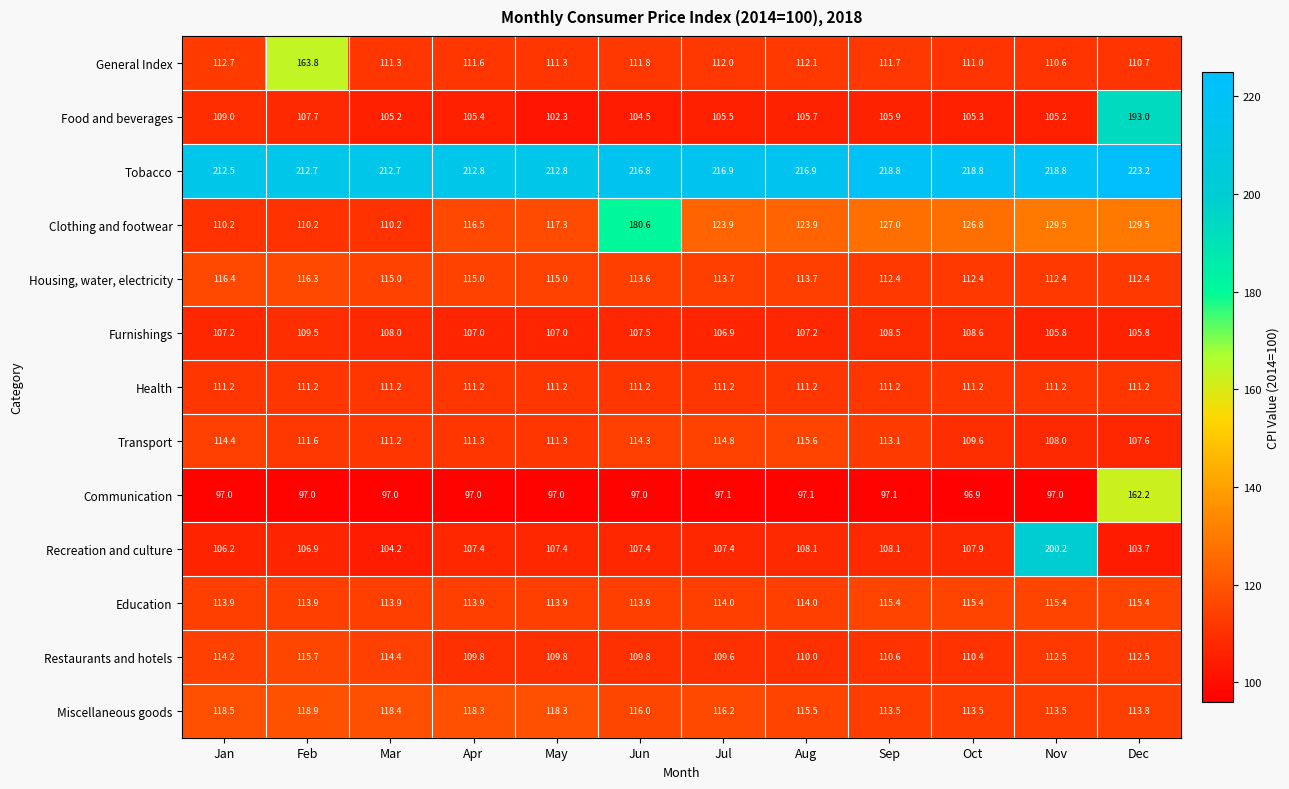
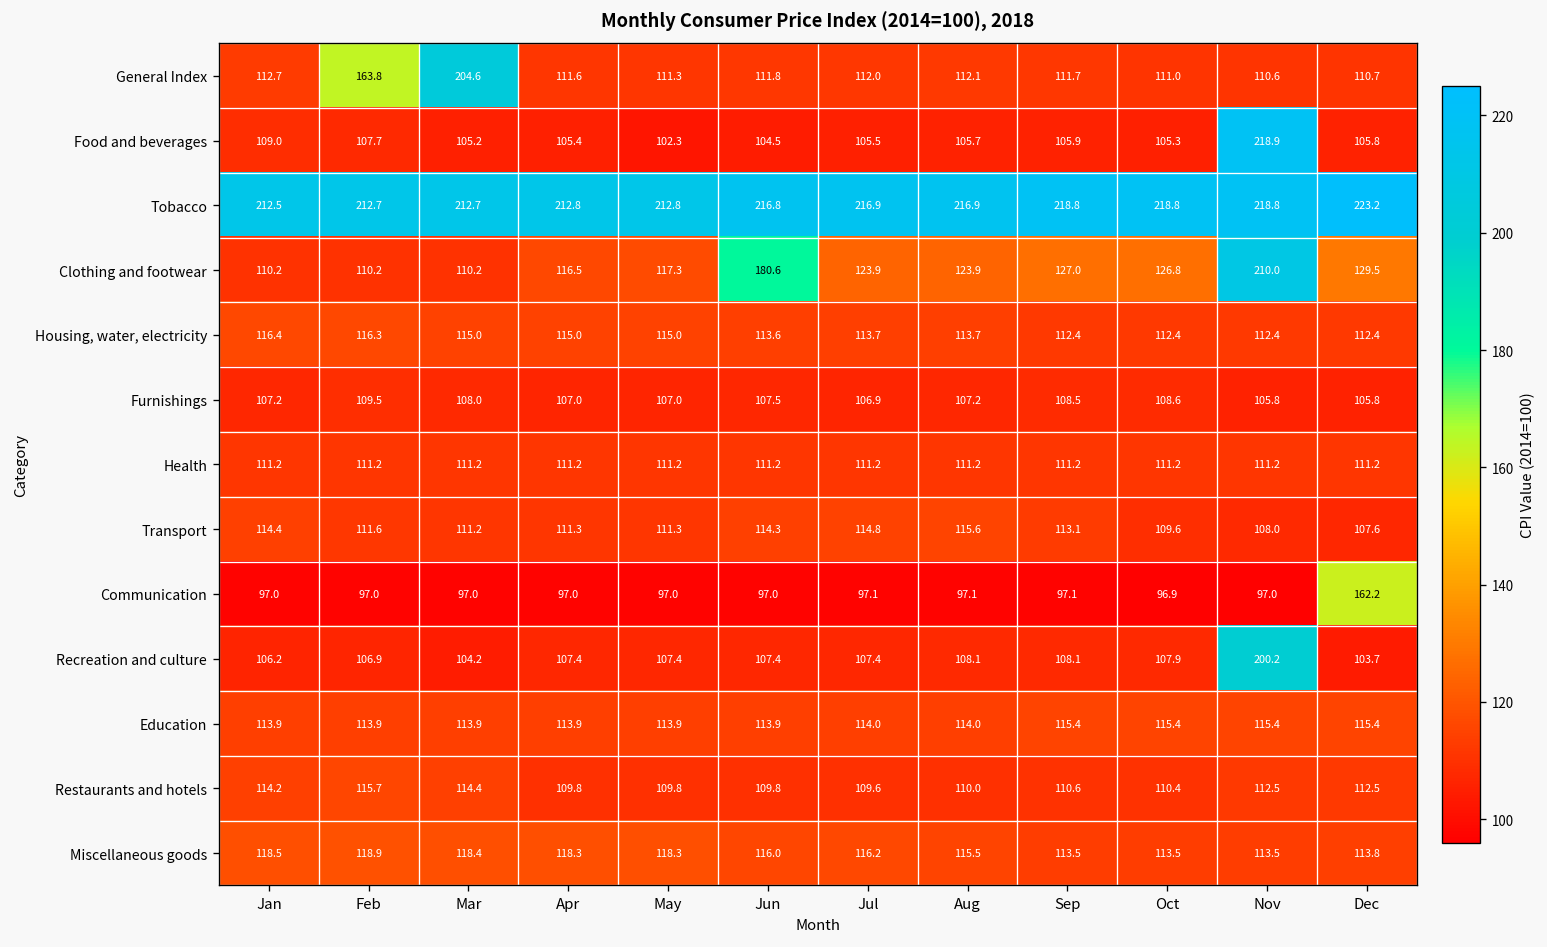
  {
    "General Index": {
      "Jan": 112.7,
      "Feb": 163.8,
-     "Mar": 111.3,
+     "Mar": 204.6,
      "Apr": 111.6,
      "May": 111.3,
      "Jun": 111.8,
      "Jul": 112.0,
      "Aug": 112.1,
      "Sep": 111.7,
      "Oct": 111.0,
      "Nov": 110.6,
      "Dec": 110.7
    },
    "Food and beverages": {
      "Jan": 109.0,
      "Feb": 107.7,
      "Mar": 105.2,
      "Apr": 105.4,
      "May": 102.3,
      "Jun": 104.5,
      "Jul": 105.5,
      "Aug": 105.7,
      "Sep": 105.9,
      "Oct": 105.3,
-     "Nov": 105.2,
-     "Dec": 193.0
+     "Nov": 218.9,
+     "Dec": 105.8
    },
    "Tobacco": {
      "Jan": 212.5,
      "Feb": 212.7,
      "Mar": 212.7,
      "Apr": 212.8,
      "May": 212.8,
      "Jun": 216.8,
      "Jul": 216.9,
      "Aug": 216.9,
      "Sep": 218.8,
      "Oct": 218.8,
      "Nov": 218.8,
      "Dec": 223.2
    },
    "Clothing and footwear": {
      "Jan": 110.2,
      "Feb": 110.2,
      "Mar": 110.2,
      "Apr": 116.5,
      "May": 117.3,
      "Jun": 180.6,
      "Jul": 123.9,
      "Aug": 123.9,
      "Sep": 127.0,
      "Oct": 126.8,
-     "Nov": 129.5,
+     "Nov": 210.0,
      "Dec": 129.5
    },
    "Housing, water, electricity": {
      "Jan": 116.4,
      "Feb": 116.3,
      "Mar": 115.0,
      "Apr": 115.0,
      "May": 115.0,
      "Jun": 113.6,
      "Jul": 113.7,
      "Aug": 113.7,
      "Sep": 112.4,
      "Oct": 112.4,
      "Nov": 112.4,
      "Dec": 112.4
    },
    "Furnishings": {
      "Jan": 107.2,
      "Feb": 109.5,
      "Mar": 108.0,
      "Apr": 107.0,
      "May": 107.0,
      "Jun": 107.5,
      "Jul": 106.9,
      "Aug": 107.2,
      "Sep": 108.5,
      "Oct": 108.6,
      "Nov": 105.8,
      "Dec": 105.8
    },
    "Health": {
      "Jan": 111.2,
      "Feb": 111.2,
      "Mar": 111.2,
      "Apr": 111.2,
      "May": 111.2,
      "Jun": 111.2,
      "Jul": 111.2,
      "Aug": 111.2,
      "Sep": 111.2,
      "Oct": 111.2,
      "Nov": 111.2,
      "Dec": 111.2
    },
    "Transport": {
      "Jan": 114.4,
      "Feb": 111.6,
      "Mar": 111.2,
      "Apr": 111.3,
      "May": 111.3,
      "Jun": 114.3,
      "Jul": 114.8,
      "Aug": 115.6,
      "Sep": 113.1,
      "Oct": 109.6,
      "Nov": 108.0,
      "Dec": 107.6
    },
    "Communication": {
      "Jan": 97.0,
      "Feb": 97.0,
      "Mar": 97.0,
      "Apr": 97.0,
      "May": 97.0,
      "Jun": 97.0,
      "Jul": 97.1,
      "Aug": 97.1,
      "Sep": 97.1,
      "Oct": 96.9,
      "Nov": 97.0,
      "Dec": 162.2
    },
    "Recreation and culture": {
      "Jan": 106.2,
      "Feb": 106.9,
      "Mar": 104.2,
      "Apr": 107.4,
      "May": 107.4,
      "Jun": 107.4,
      "Jul": 107.4,
      "Aug": 108.1,
      "Sep": 108.1,
      "Oct": 107.9,
      "Nov": 200.2,
      "Dec": 103.7
    },
    "Education": {
      "Jan": 113.9,
      "Feb": 113.9,
      "Mar": 113.9,
      "Apr": 113.9,
      "May": 113.9,
      "Jun": 113.9,
      "Jul": 114.0,
      "Aug": 114.0,
      "Sep": 115.4,
      "Oct": 115.4,
      "Nov": 115.4,
      "Dec": 115.4
    },
    "Restaurants and hotels": {
      "Jan": 114.2,
      "Feb": 115.7,
      "Mar": 114.4,
      "Apr": 109.8,
      "May": 109.8,
      "Jun": 109.8,
      "Jul": 109.6,
      "Aug": 110.0,
      "Sep": 110.6,
      "Oct": 110.4,
      "Nov": 112.5,
      "Dec": 112.5
    },
    "Miscellaneous goods": {
      "Jan": 118.5,
      "Feb": 118.9,
      "Mar": 118.4,
      "Apr": 118.3,
      "May": 118.3,
      "Jun": 116.0,
      "Jul": 116.2,
      "Aug": 115.5,
      "Sep": 113.5,
      "Oct": 113.5,
      "Nov": 113.5,
      "Dec": 113.8
    }
  }
